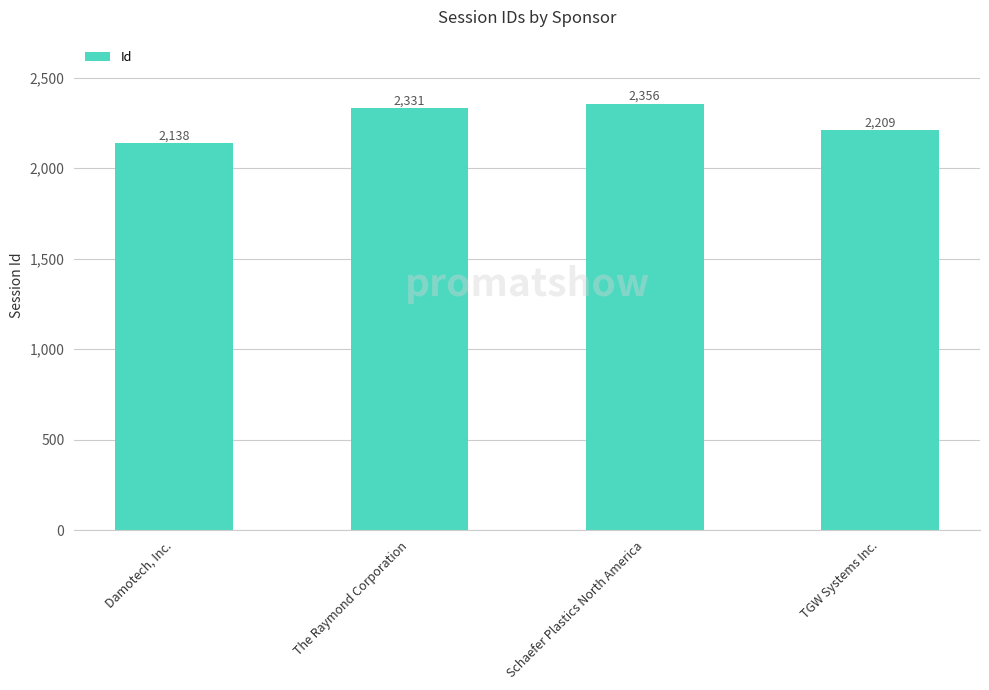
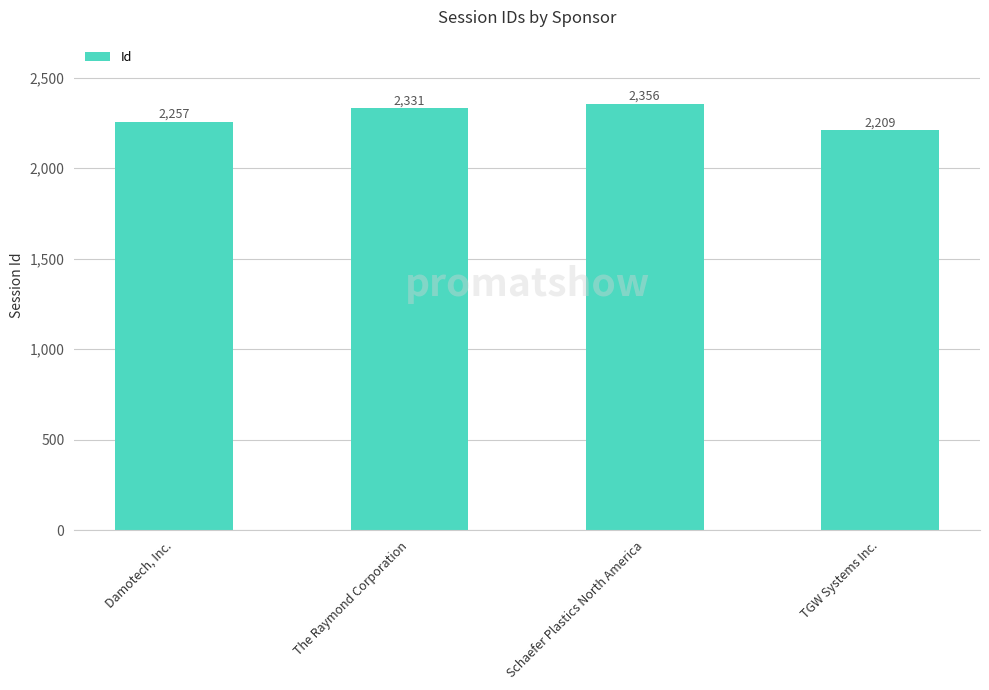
  {
-   "Damotech, Inc.": "2,138",
+   "Damotech, Inc.": "2,257",
    "The Raymond Corporation": "2,331",
    "Schaefer Plastics North America": "2,356",
    "TGW Systems Inc.": "2,209"
  }
